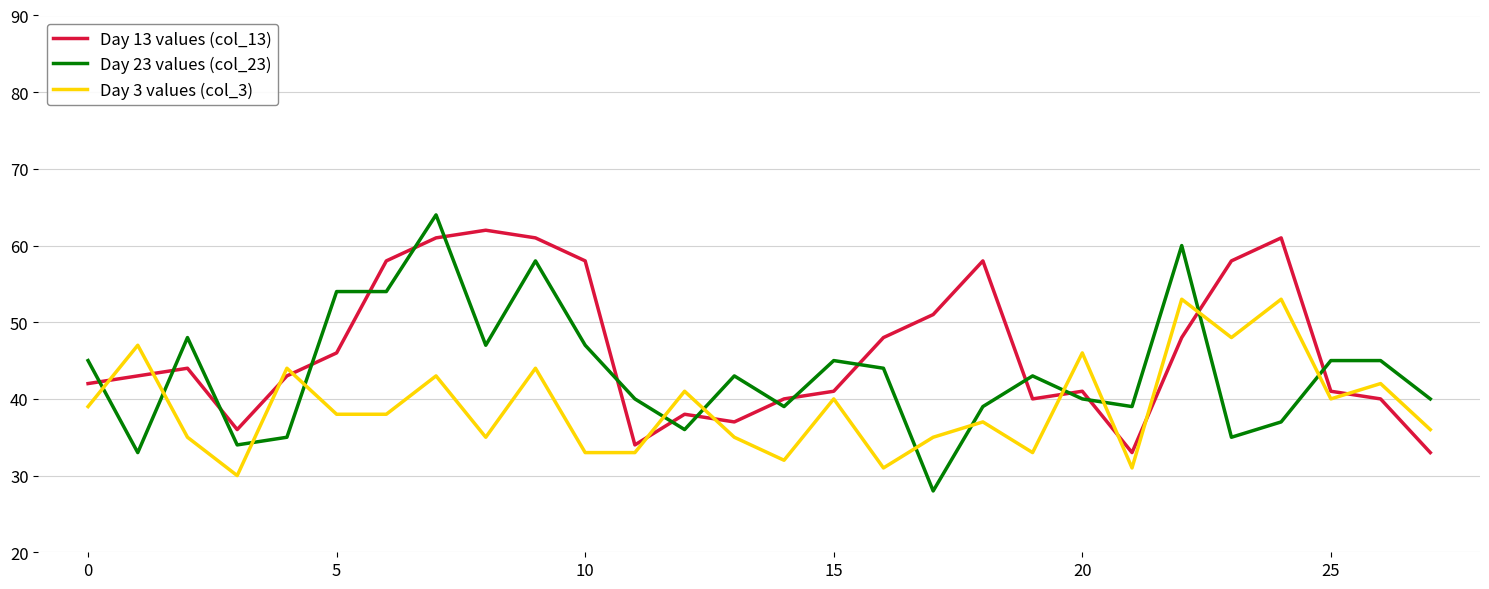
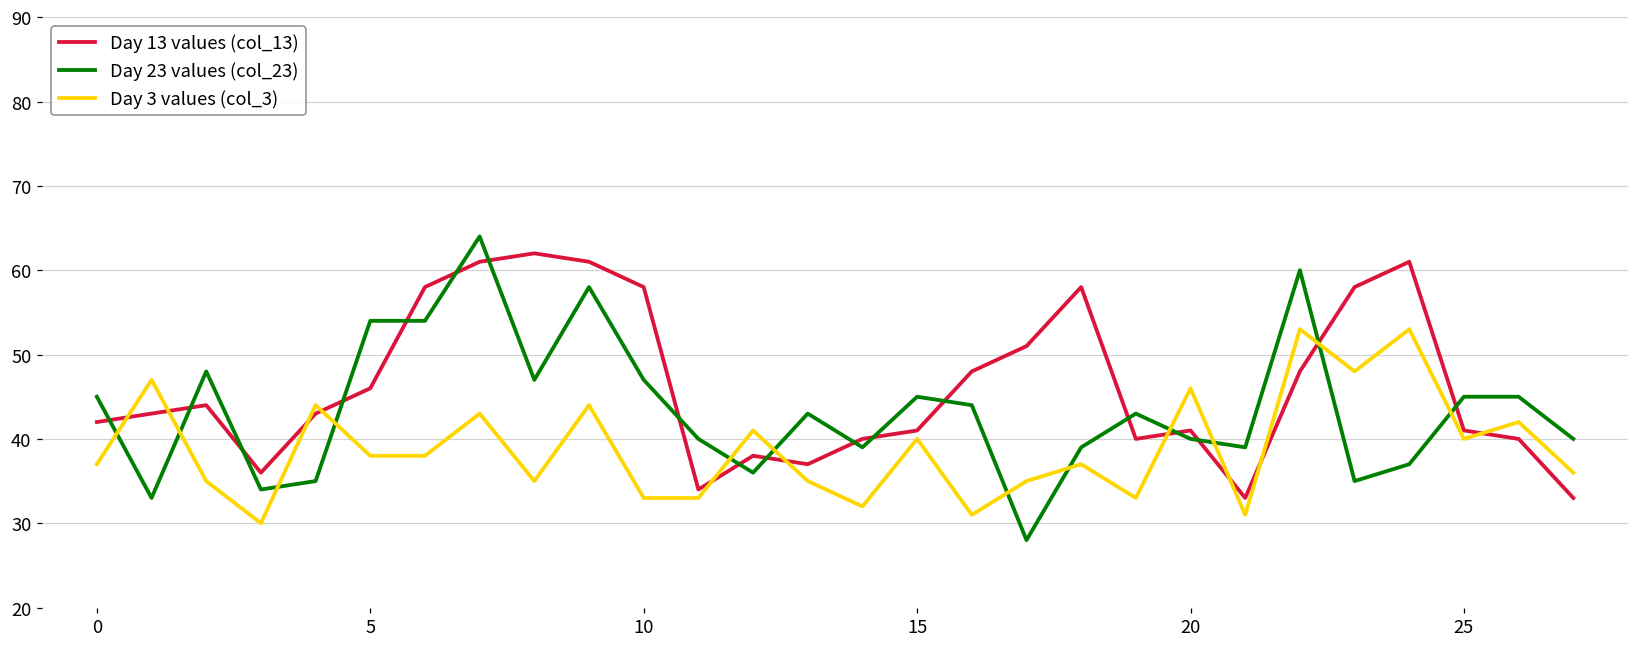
  {
    "Day 13 values (col_13)": {
      "0": 42
    },
    "Day 23 values (col_23)": {
      "0": 45
    },
    "Day 3 values (col_3)": {
-     "0": 39
+     "0": 37
    }
  }
